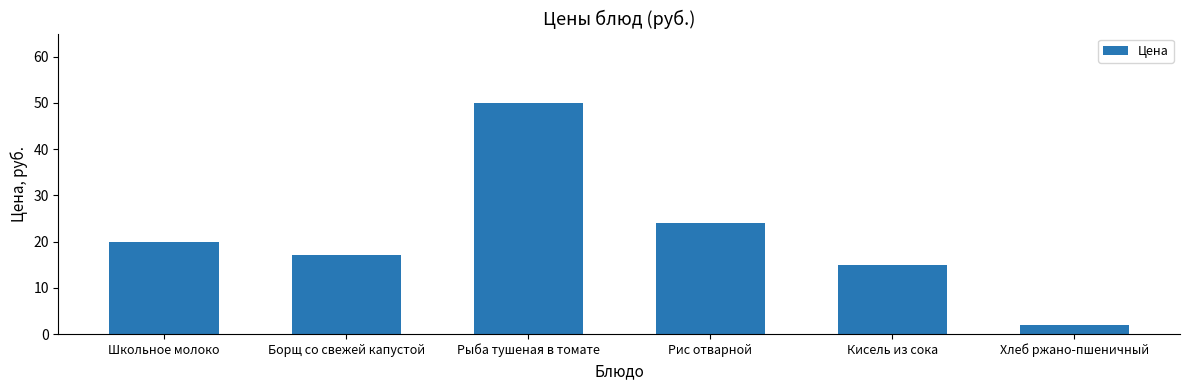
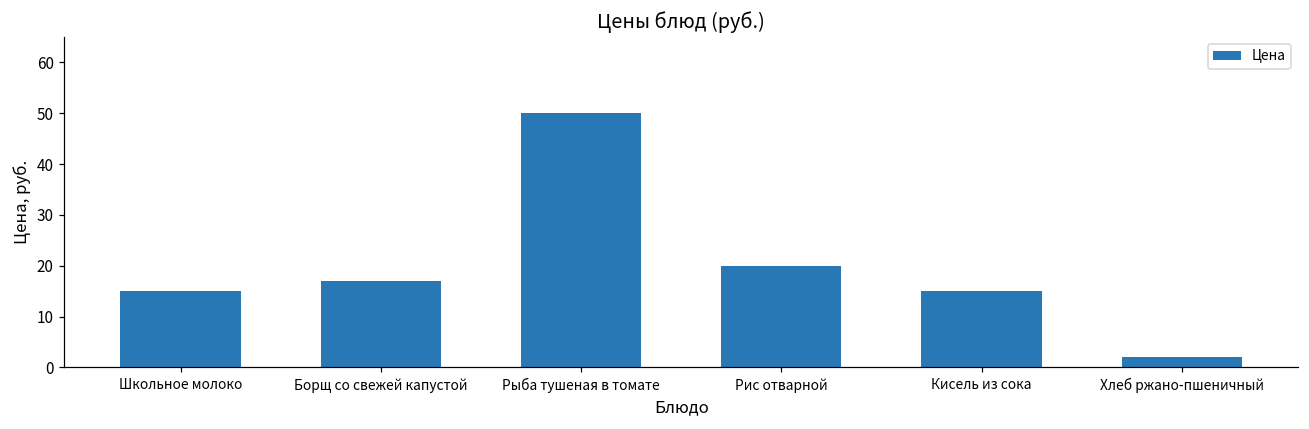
  {
-   "Школьное молоко": 20,
+   "Школьное молоко": 15,
    "Борщ со свежей капустой": 17,
    "Рыба тушеная в томате": 50,
-   "Рис отварной": 24,
+   "Рис отварной": 20,
    "Кисель из сока": 15,
    "Хлеб ржано-пшеничный": 2
  }
